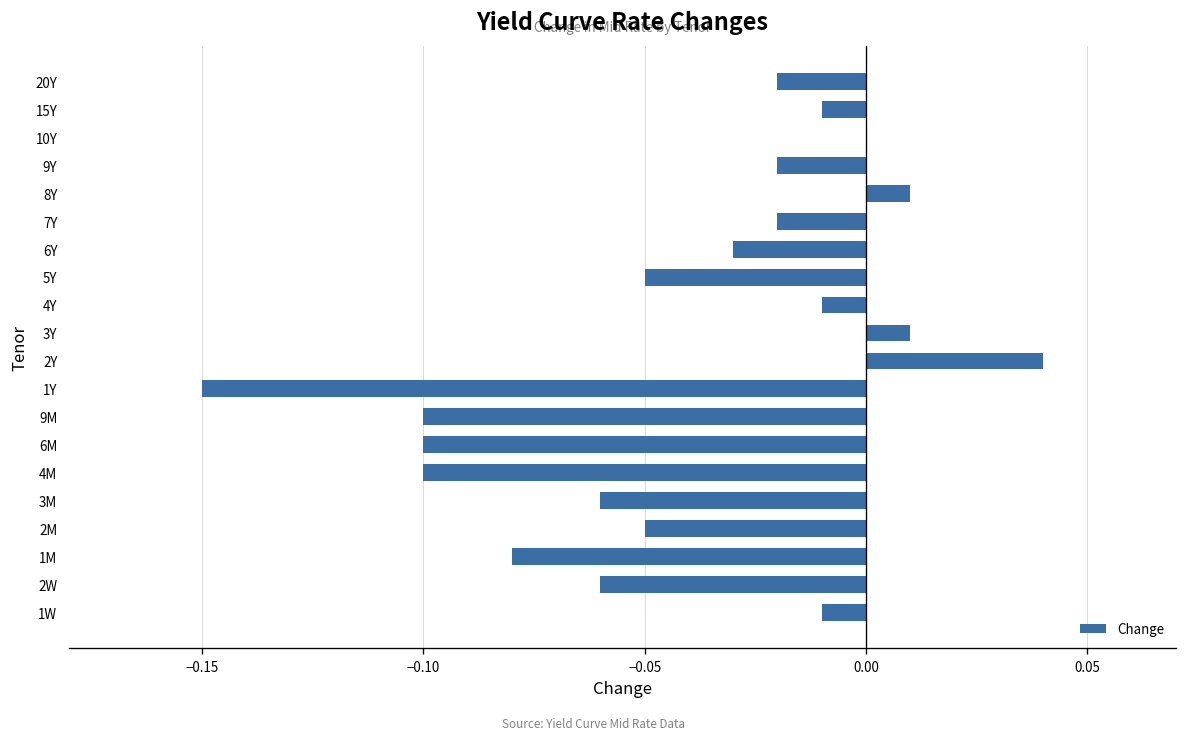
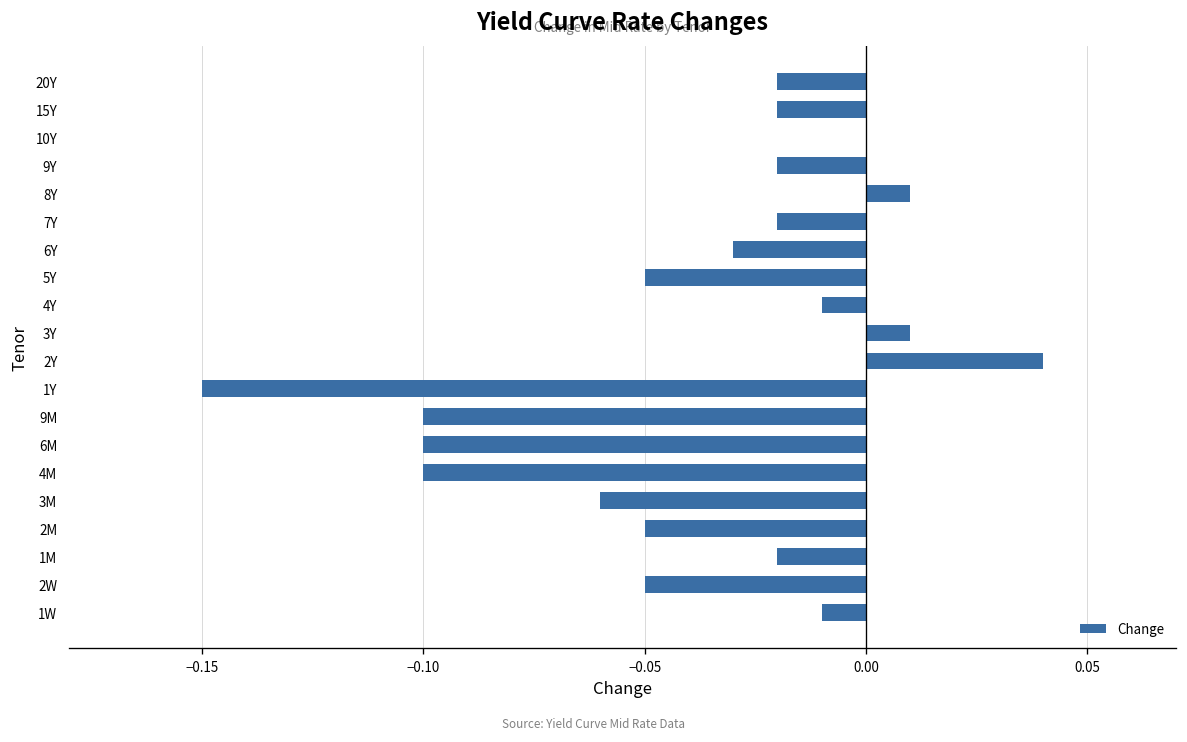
  {
    "20Y": -0.02,
-   "15Y": -0.01,
+   "15Y": -0.02,
    "10Y": 0.00,
    "9Y": -0.02,
    "8Y": 0.01,
    "7Y": -0.02,
    "6Y": -0.03,
    "5Y": -0.05,
    "4Y": -0.01,
    "3Y": 0.01,
    "2Y": 0.04,
    "1Y": -0.15,
    "9M": -0.10,
    "6M": -0.10,
    "4M": -0.10,
    "3M": -0.06,
    "2M": -0.05,
-   "1M": -0.08,
-   "2W": -0.06,
+   "1M": -0.02,
+   "2W": -0.05,
    "1W": -0.01
  }
